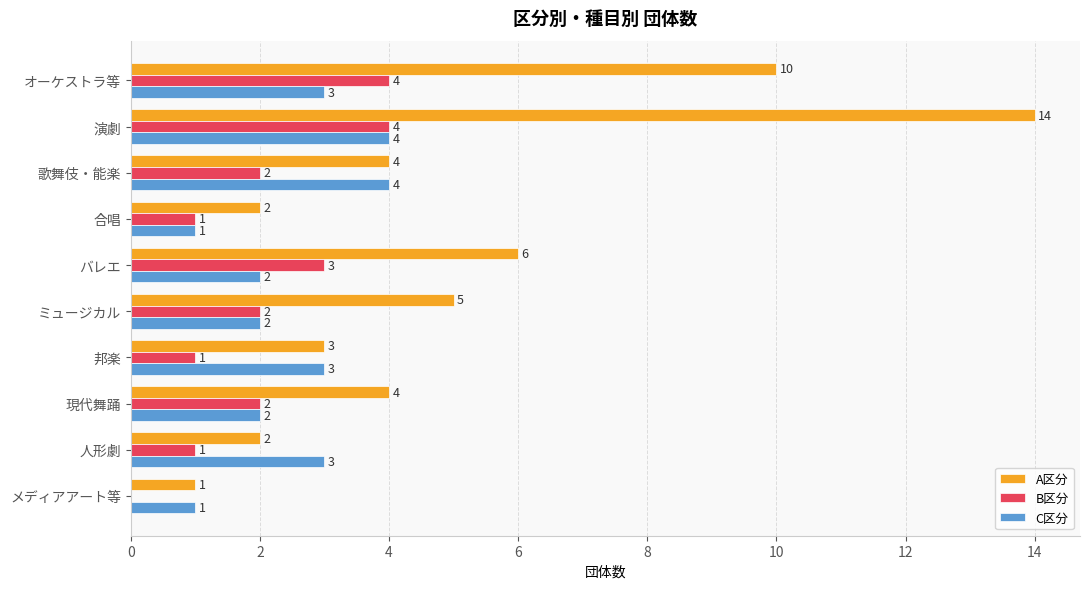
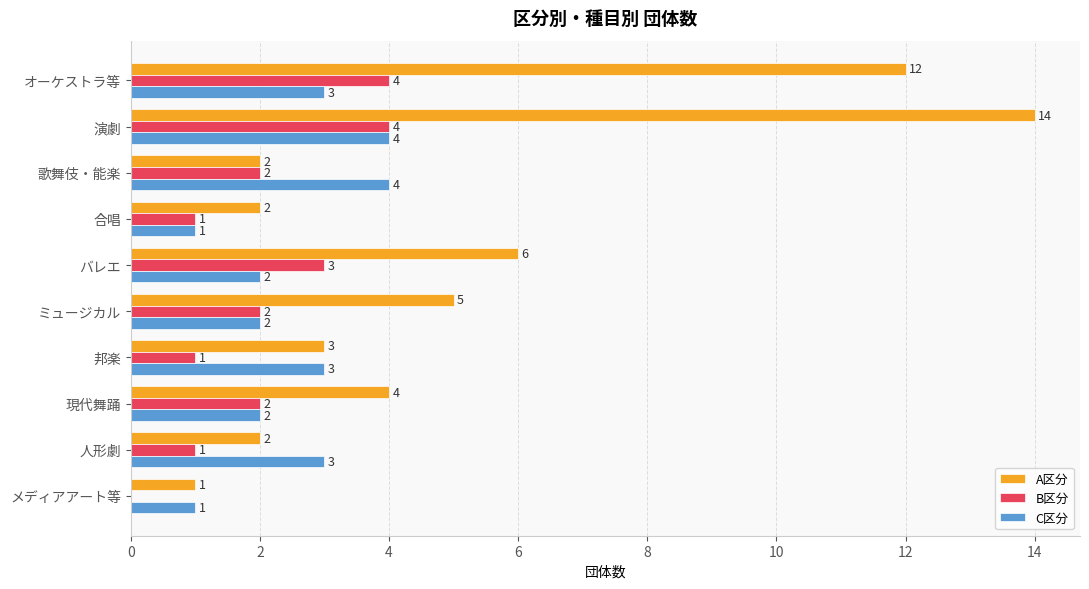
  {
    "A区分": {
-     "オーケストラ等": 10,
+     "オーケストラ等": 12,
      "演劇": 14,
-     "歌舞伎・能楽": 4,
+     "歌舞伎・能楽": 2,
      "合唱": 2,
      "バレエ": 6,
      "ミュージカル": 5,
      "邦楽": 3,
      "現代舞踊": 4,
      "人形劇": 2,
      "メディアアート等": 1
    },
    "B区分": {
      "オーケストラ等": 4,
      "演劇": 4,
      "歌舞伎・能楽": 2,
      "合唱": 1,
      "バレエ": 3,
      "ミュージカル": 2,
      "邦楽": 1,
      "現代舞踊": 2,
      "人形劇": 1
    },
    "C区分": {
      "オーケストラ等": 3,
      "演劇": 4,
      "歌舞伎・能楽": 4,
      "合唱": 1,
      "バレエ": 2,
      "ミュージカル": 2,
      "邦楽": 3,
      "現代舞踊": 2,
      "人形劇": 3,
      "メディアアート等": 1
    }
  }
